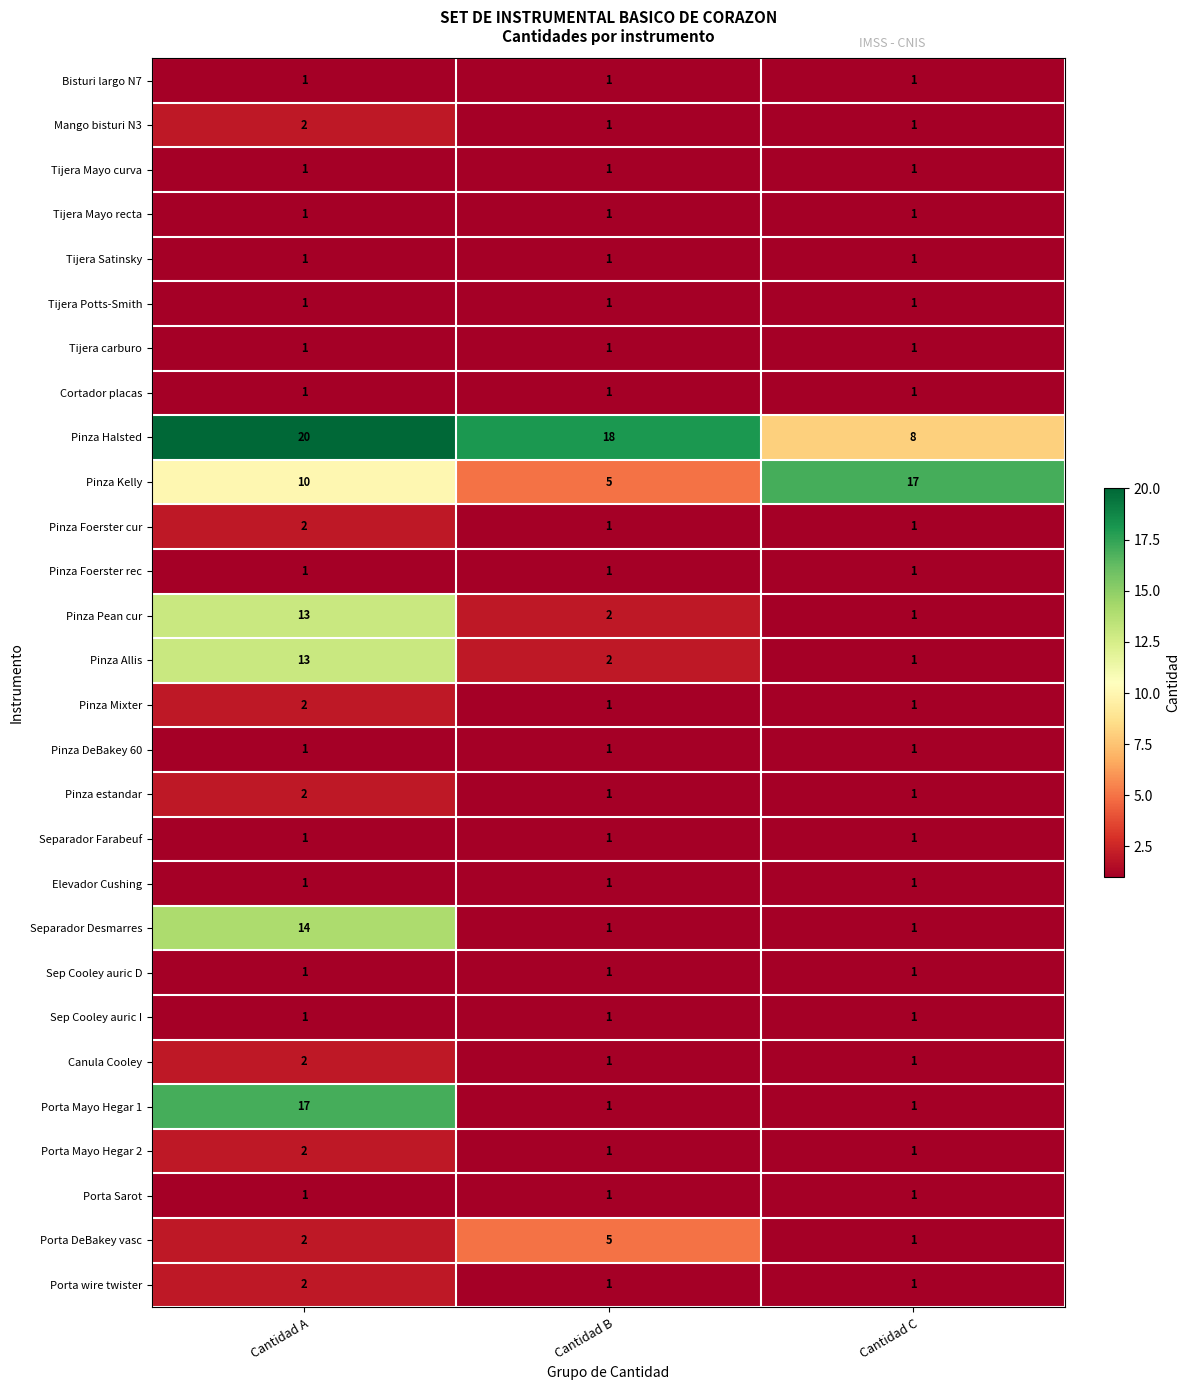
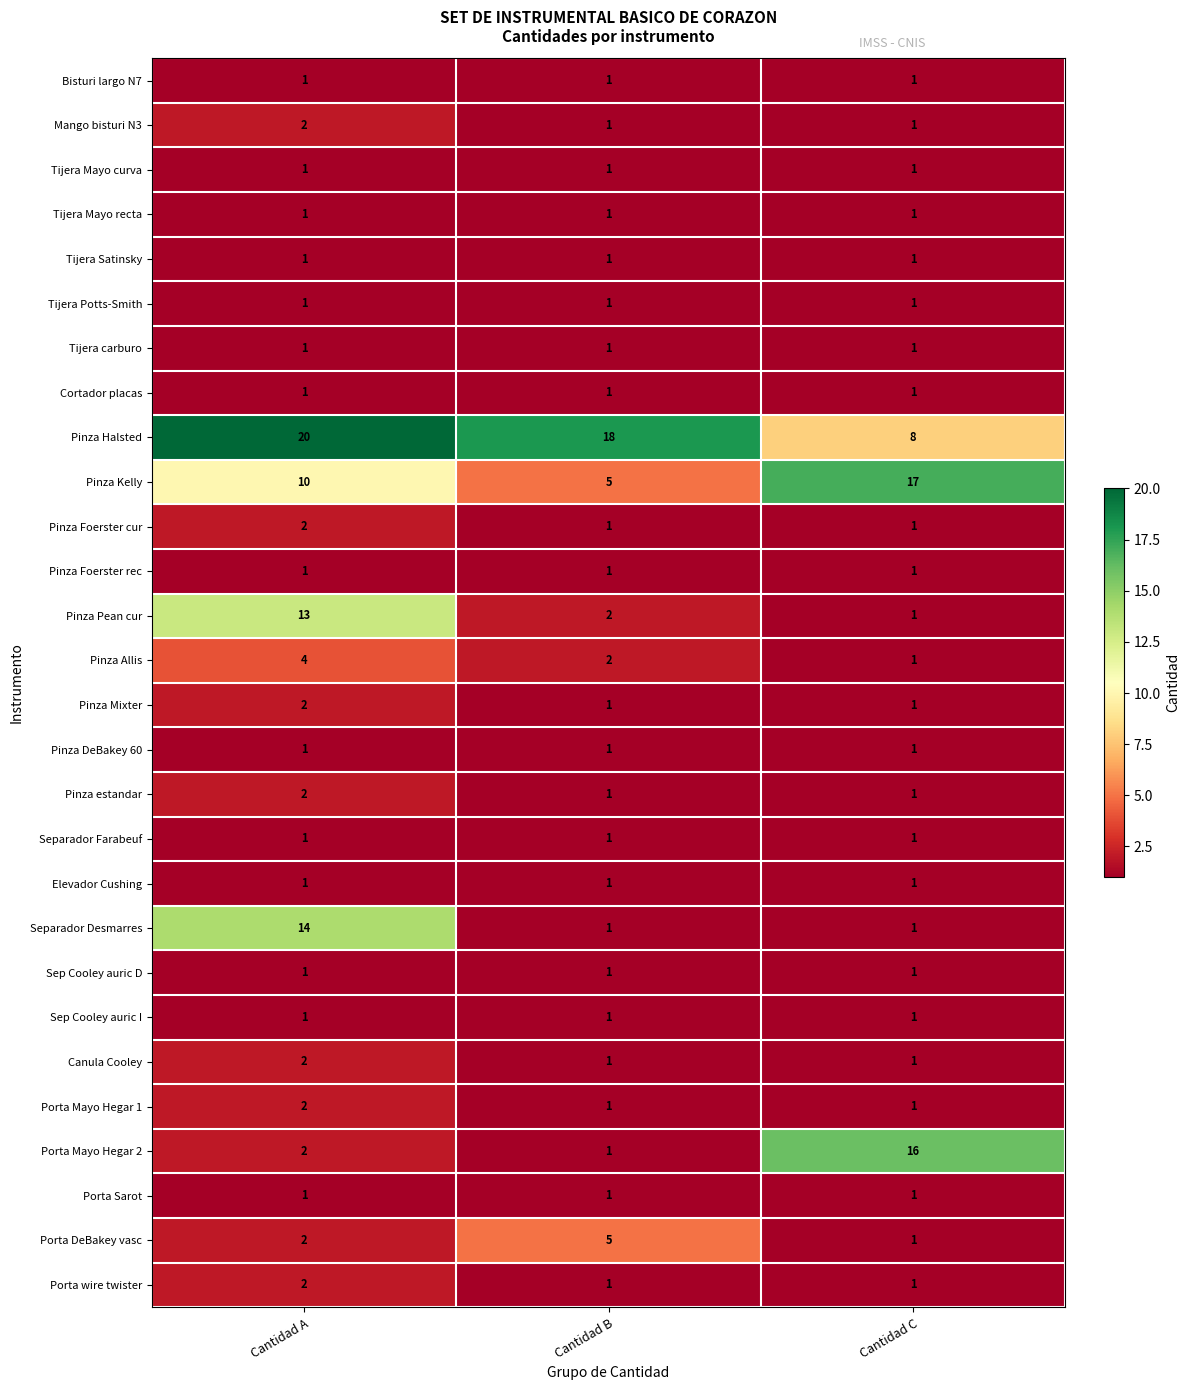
  {
    "Bisturi largo N7": {
      "Cantidad A": 1,
      "Cantidad B": 1,
      "Cantidad C": 1
    },
    "Mango bisturi N3": {
      "Cantidad A": 2,
      "Cantidad B": 1,
      "Cantidad C": 1
    },
    "Tijera Mayo curva": {
      "Cantidad A": 1,
      "Cantidad B": 1,
      "Cantidad C": 1
    },
    "Tijera Mayo recta": {
      "Cantidad A": 1,
      "Cantidad B": 1,
      "Cantidad C": 1
    },
    "Tijera Satinsky": {
      "Cantidad A": 1,
      "Cantidad B": 1,
      "Cantidad C": 1
    },
    "Tijera Potts-Smith": {
      "Cantidad A": 1,
      "Cantidad B": 1,
      "Cantidad C": 1
    },
    "Tijera carburo": {
      "Cantidad A": 1,
      "Cantidad B": 1,
      "Cantidad C": 1
    },
    "Cortador placas": {
      "Cantidad A": 1,
      "Cantidad B": 1,
      "Cantidad C": 1
    },
    "Pinza Halsted": {
      "Cantidad A": 20,
      "Cantidad B": 18,
      "Cantidad C": 8
    },
    "Pinza Kelly": {
      "Cantidad A": 10,
      "Cantidad B": 5,
      "Cantidad C": 17
    },
    "Pinza Foerster cur": {
      "Cantidad A": 2,
      "Cantidad B": 1,
      "Cantidad C": 1
    },
    "Pinza Foerster rec": {
      "Cantidad A": 1,
      "Cantidad B": 1,
      "Cantidad C": 1
    },
    "Pinza Pean cur": {
      "Cantidad A": 13,
      "Cantidad B": 2,
      "Cantidad C": 1
    },
    "Pinza Allis": {
-     "Cantidad A": 13,
+     "Cantidad A": 4,
      "Cantidad B": 2,
      "Cantidad C": 1
    },
    "Pinza Mixter": {
      "Cantidad A": 2,
      "Cantidad B": 1,
      "Cantidad C": 1
    },
    "Pinza DeBakey 60": {
      "Cantidad A": 1,
      "Cantidad B": 1,
      "Cantidad C": 1
    },
    "Pinza estandar": {
      "Cantidad A": 2,
      "Cantidad B": 1,
      "Cantidad C": 1
    },
    "Separador Farabeuf": {
      "Cantidad A": 1,
      "Cantidad B": 1,
      "Cantidad C": 1
    },
    "Elevador Cushing": {
      "Cantidad A": 1,
      "Cantidad B": 1,
      "Cantidad C": 1
    },
    "Separador Desmarres": {
      "Cantidad A": 14,
      "Cantidad B": 1,
      "Cantidad C": 1
    },
    "Sep Cooley auric D": {
      "Cantidad A": 1,
      "Cantidad B": 1,
      "Cantidad C": 1
    },
    "Sep Cooley auric I": {
      "Cantidad A": 1,
      "Cantidad B": 1,
      "Cantidad C": 1
    },
    "Canula Cooley": {
      "Cantidad A": 2,
      "Cantidad B": 1,
      "Cantidad C": 1
    },
    "Porta Mayo Hegar 1": {
-     "Cantidad A": 17,
+     "Cantidad A": 2,
      "Cantidad B": 1,
      "Cantidad C": 1
    },
    "Porta Mayo Hegar 2": {
      "Cantidad A": 2,
      "Cantidad B": 1,
-     "Cantidad C": 1
+     "Cantidad C": 16
    },
    "Porta Sarot": {
      "Cantidad A": 1,
      "Cantidad B": 1,
      "Cantidad C": 1
    },
    "Porta DeBakey vasc": {
      "Cantidad A": 2,
      "Cantidad B": 5,
      "Cantidad C": 1
    },
    "Porta wire twister": {
      "Cantidad A": 2,
      "Cantidad B": 1,
      "Cantidad C": 1
    }
  }
